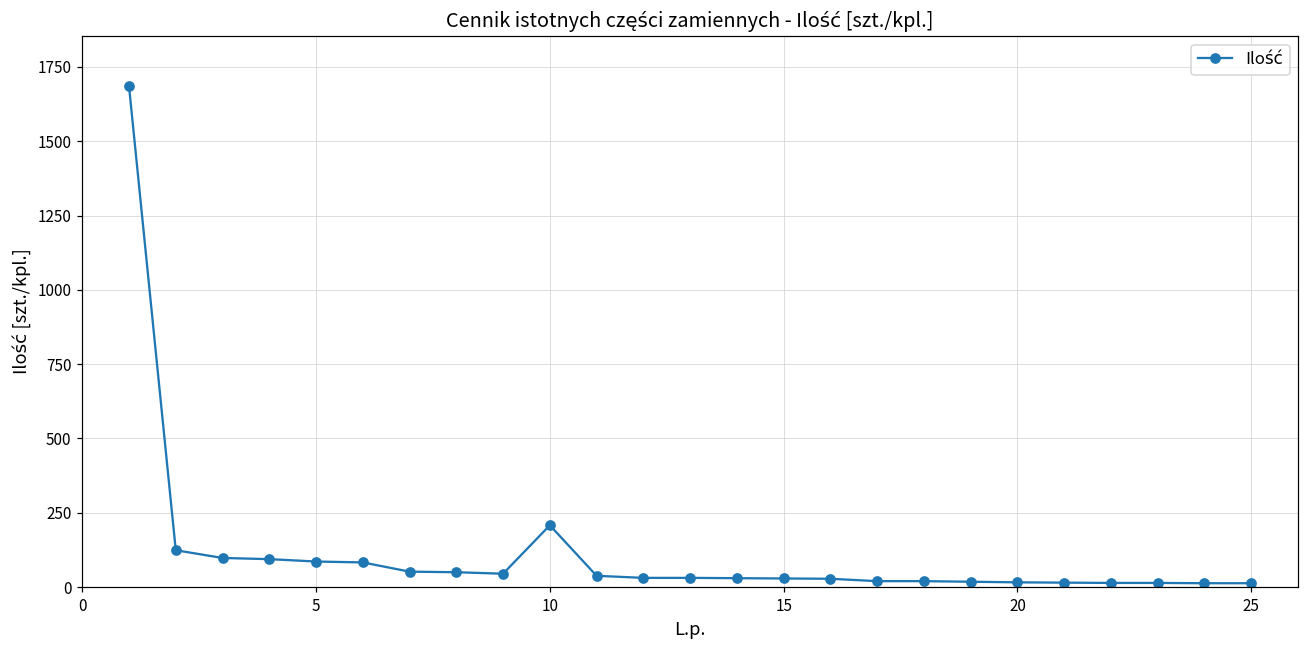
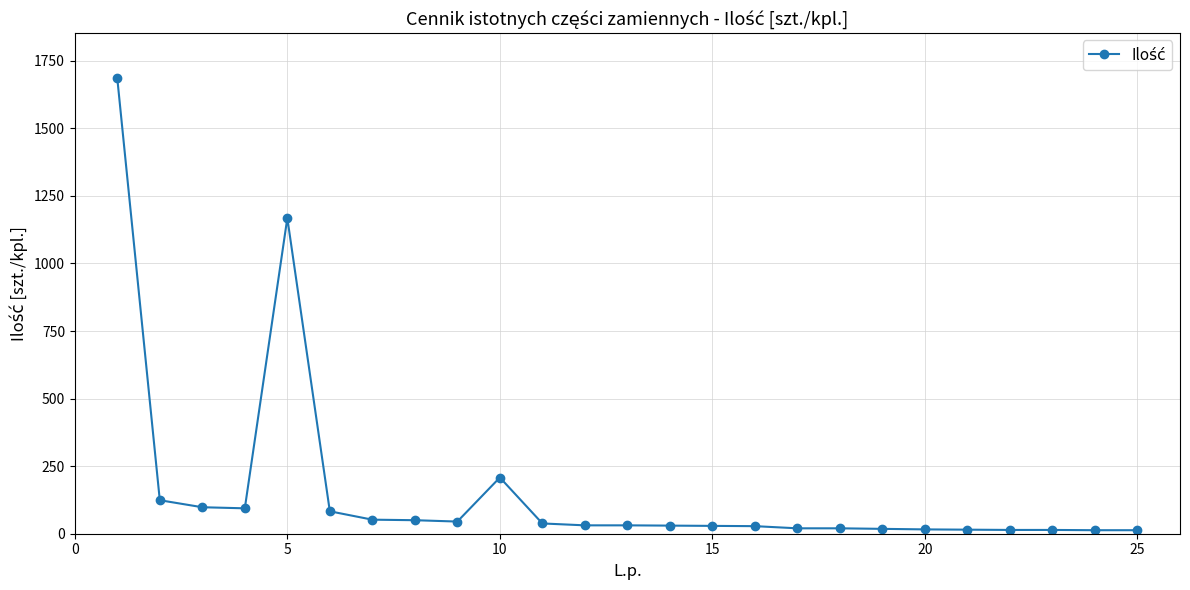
  {
-   "5": 90,
+   "5": 1170,
    "10": 210,
    "15": 30,
    "20": 20,
    "25": 10
  }
